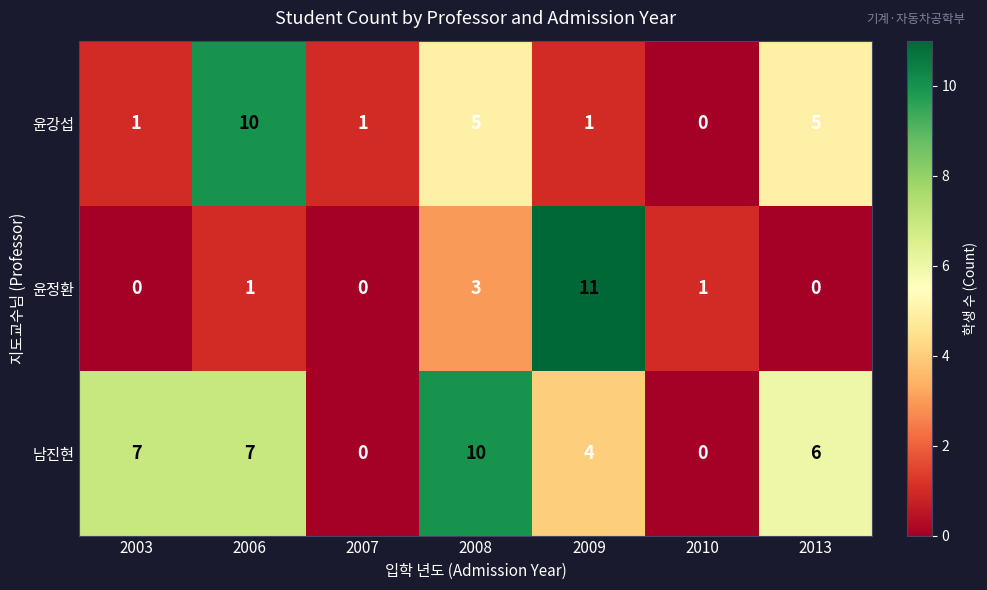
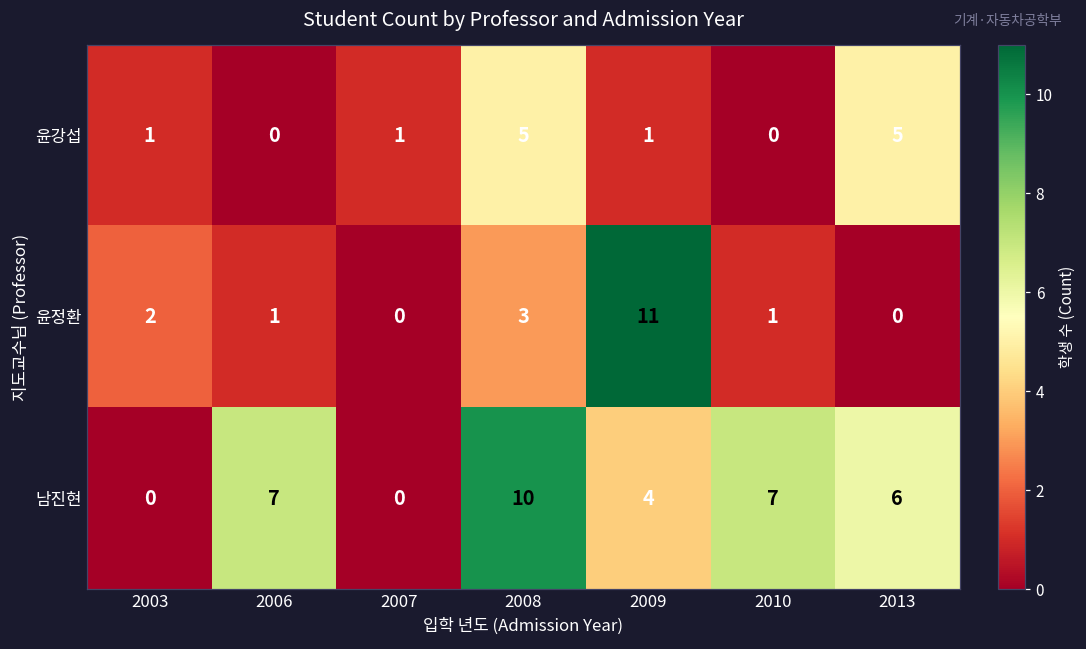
  {
    "윤강섭": {
      "2003": 1,
-     "2006": 10,
+     "2006": 0,
      "2007": 1,
      "2008": 5,
      "2009": 1,
      "2010": 0,
      "2013": 5
    },
    "윤정환": {
-     "2003": 0,
+     "2003": 2,
      "2006": 1,
      "2007": 0,
      "2008": 3,
      "2009": 11,
      "2010": 1,
      "2013": 0
    },
    "남진현": {
-     "2003": 7,
+     "2003": 0,
      "2006": 7,
      "2007": 0,
      "2008": 10,
      "2009": 4,
-     "2010": 0,
+     "2010": 7,
      "2013": 6
    }
  }
